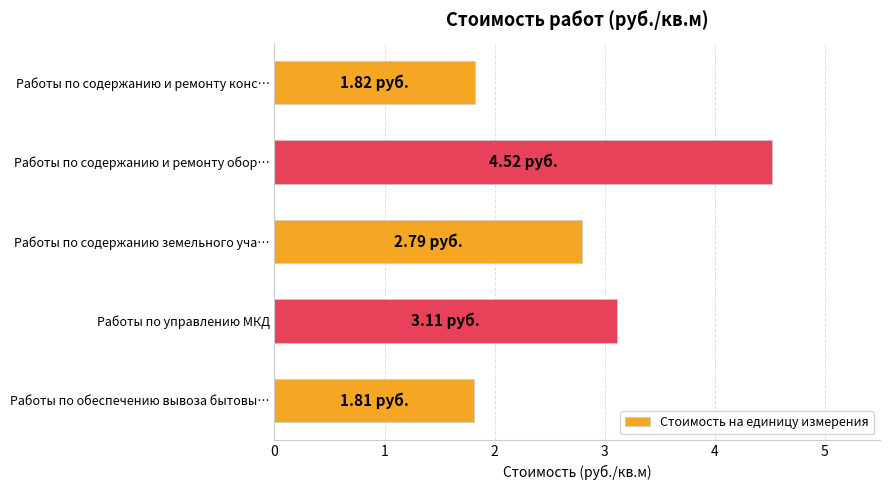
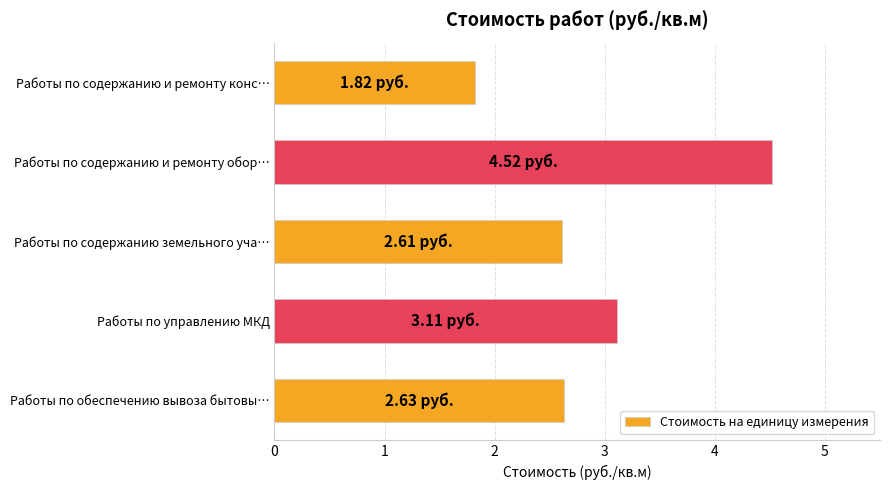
  {
    "Работы по содержанию и ремонту конс…": 1.82,
    "Работы по содержанию и ремонту обор…": 4.52,
-   "Работы по содержанию земельного уча…": 2.79,
+   "Работы по содержанию земельного уча…": 2.61,
    "Работы по управлению МКД": 3.11,
-   "Работы по обеспечению вывоза бытовы…": 1.81
+   "Работы по обеспечению вывоза бытовы…": 2.63
  }
